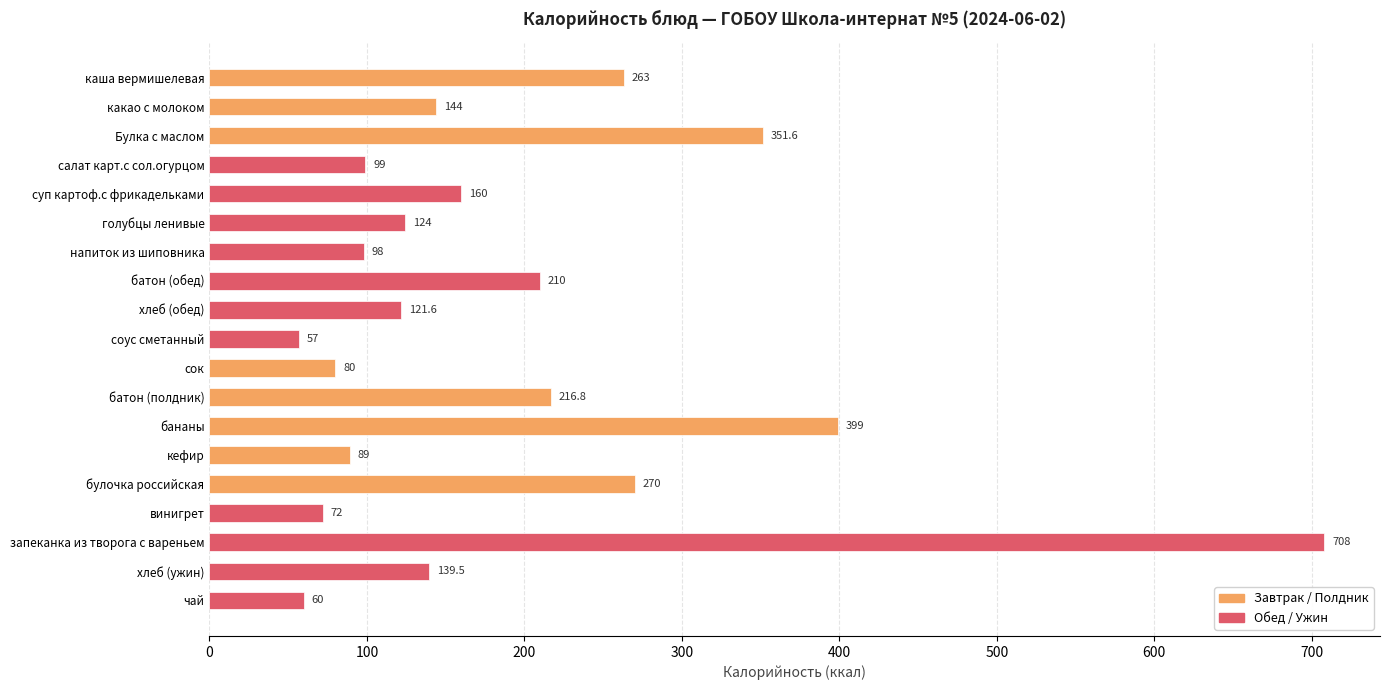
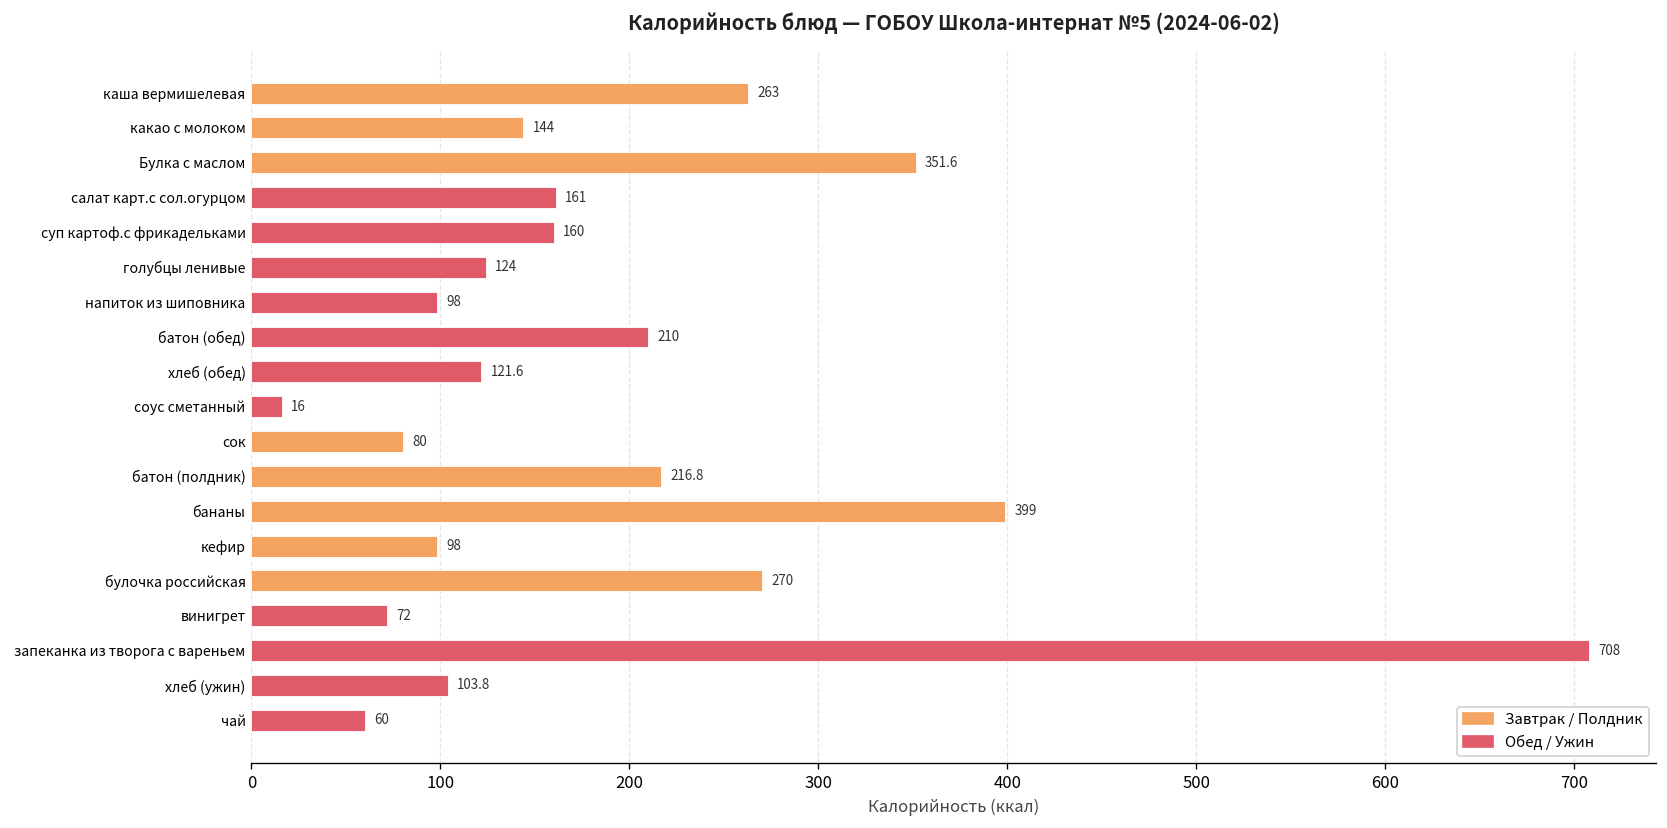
  {
    "каша вермишелевая": 263,
    "какао с молоком": 144,
    "Булка с маслом": 351.6,
-   "салат карт.с сол.огурцом": 99,
+   "салат карт.с сол.огурцом": 161,
    "суп картоф.с фрикадельками": 160,
    "голубцы ленивые": 124,
    "напиток из шиповника": 98,
    "батон (обед)": 210,
    "хлеб (обед)": 121.6,
-   "соус сметанный": 57,
+   "соус сметанный": 16,
    "сок": 80,
    "батон (полдник)": 216.8,
    "бананы": 399,
-   "кефир": 89,
+   "кефир": 98,
    "булочка российская": 270,
    "винигрет": 72,
    "запеканка из творога с вареньем": 708,
-   "хлеб (ужин)": 139.5,
+   "хлеб (ужин)": 103.8,
    "чай": 60
  }
